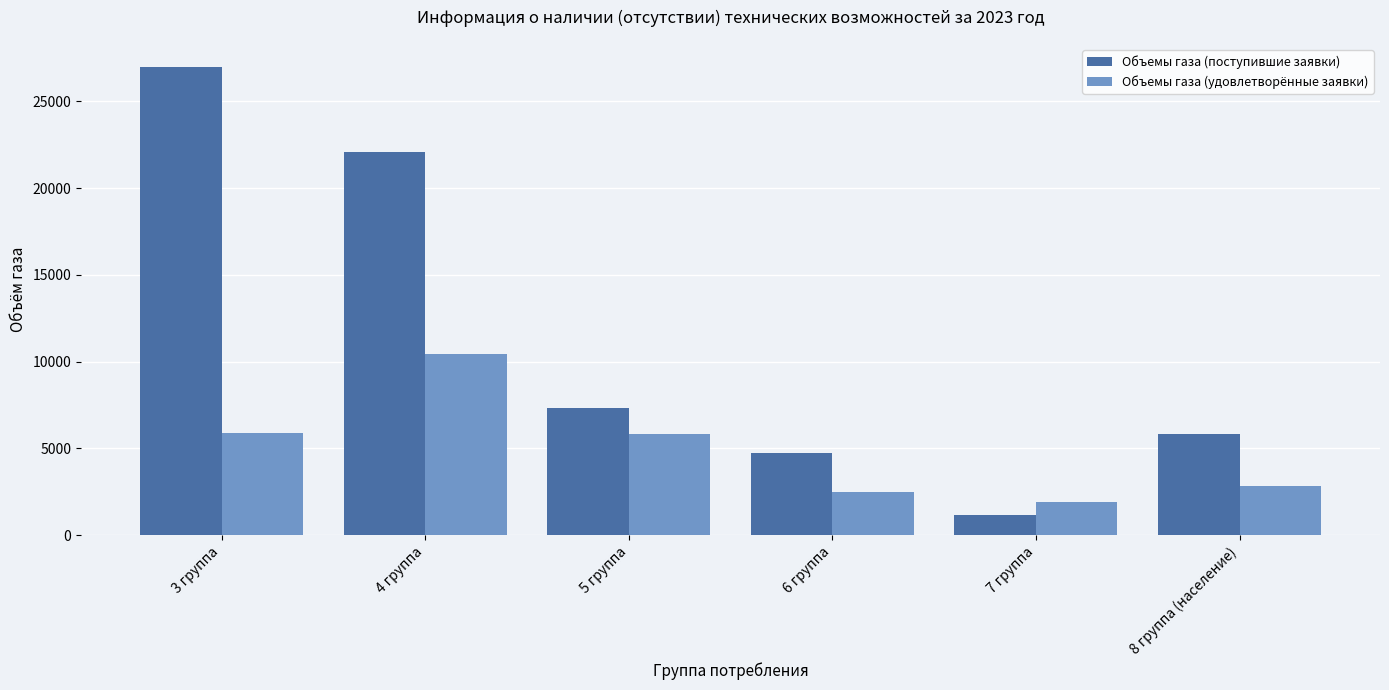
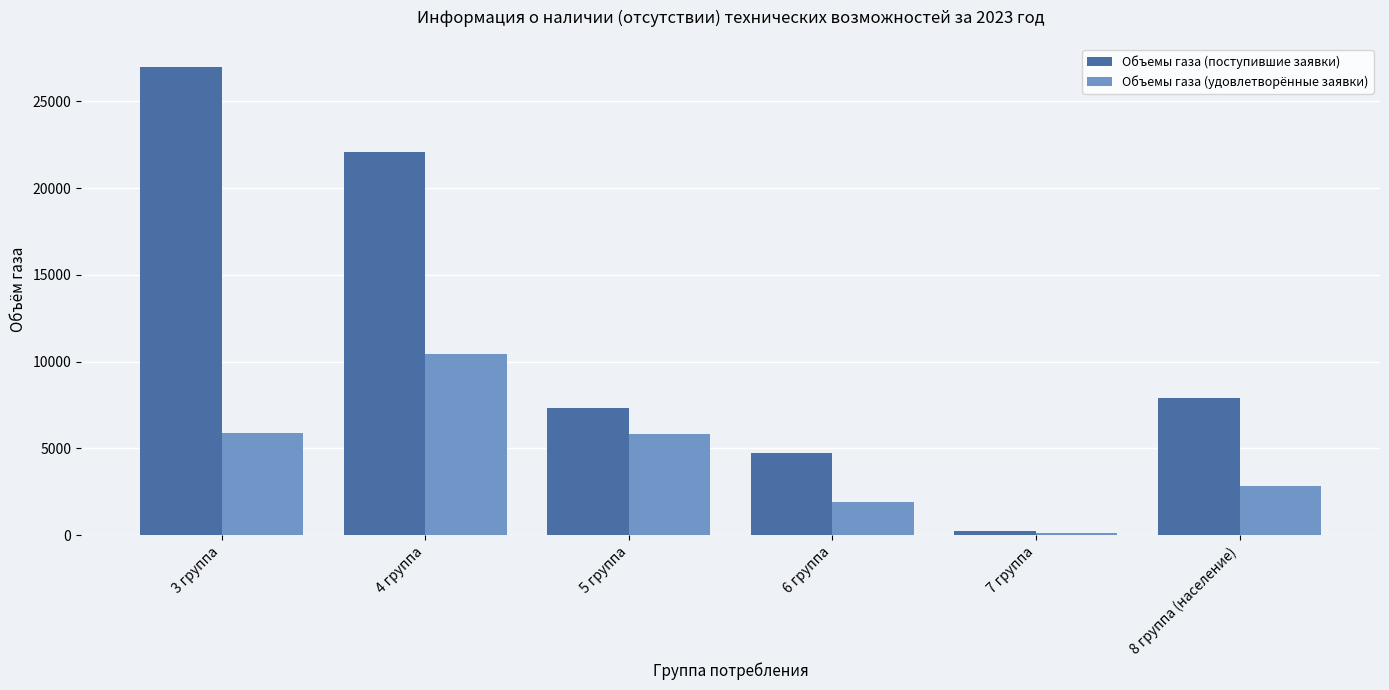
  {
    "Объемы газа (поступившие заявки)": {
      "3 группа": 27000,
      "4 группа": 22100,
      "5 группа": 7400,
      "6 группа": 4700,
-     "7 группа": 1200,
-     "8 группа (население)": 5900
+     "7 группа": 200,
+     "8 группа (население)": 7900
    },
    "Объемы газа (удовлетворённые заявки)": {
      "3 группа": 5900,
      "4 группа": 10500,
      "5 группа": 5900,
-     "6 группа": 2500,
-     "7 группа": 1900,
+     "6 группа": 1900,
+     "7 группа": 100,
      "8 группа (население)": 2800
    }
  }
